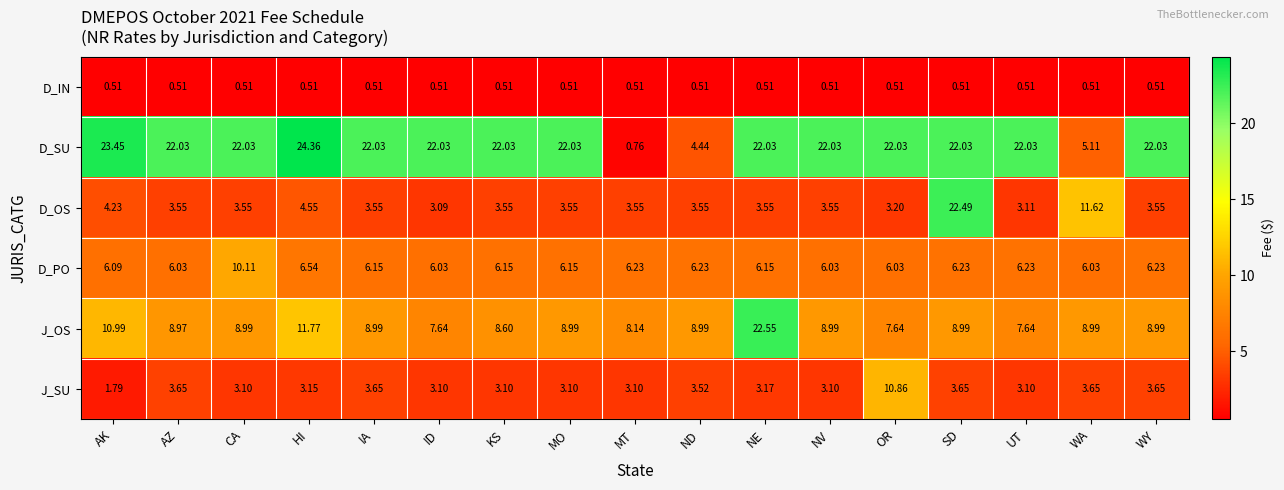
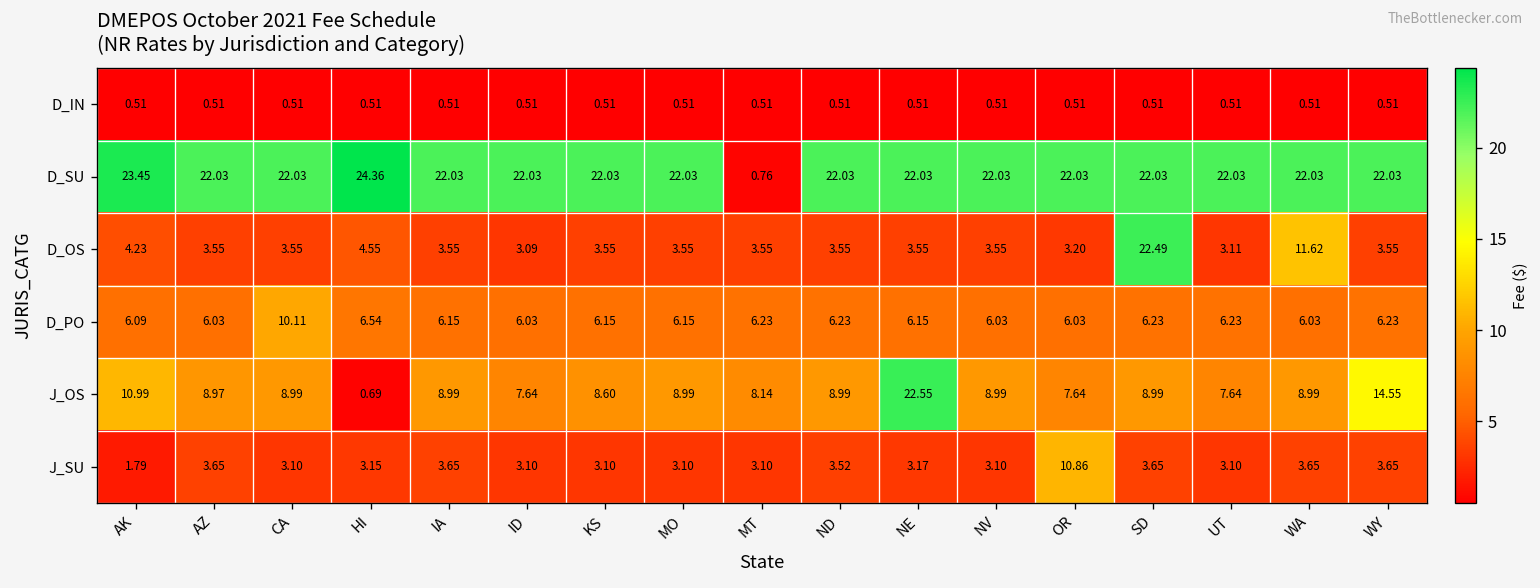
  {
    "D_IN": {
      "AK": 0.51,
      "AZ": 0.51,
      "CA": 0.51,
      "HI": 0.51,
      "IA": 0.51,
      "ID": 0.51,
      "KS": 0.51,
      "MO": 0.51,
      "MT": 0.51,
      "ND": 0.51,
      "NE": 0.51,
      "NV": 0.51,
      "OR": 0.51,
      "SD": 0.51,
      "UT": 0.51,
      "WA": 0.51,
      "WY": 0.51
    },
    "D_SU": {
      "AK": 23.45,
      "AZ": 22.03,
      "CA": 22.03,
      "HI": 24.36,
      "IA": 22.03,
      "ID": 22.03,
      "KS": 22.03,
      "MO": 22.03,
      "MT": 0.76,
-     "ND": 4.44,
+     "ND": 22.03,
      "NE": 22.03,
      "NV": 22.03,
      "OR": 22.03,
      "SD": 22.03,
      "UT": 22.03,
-     "WA": 5.11,
+     "WA": 22.03,
      "WY": 22.03
    },
    "D_OS": {
      "AK": 4.23,
      "AZ": 3.55,
      "CA": 3.55,
      "HI": 4.55,
      "IA": 3.55,
      "ID": 3.09,
      "KS": 3.55,
      "MO": 3.55,
      "MT": 3.55,
      "ND": 3.55,
      "NE": 3.55,
      "NV": 3.55,
      "OR": 3.20,
      "SD": 22.49,
      "UT": 3.11,
      "WA": 11.62,
      "WY": 3.55
    },
    "D_PO": {
      "AK": 6.09,
      "AZ": 6.03,
      "CA": 10.11,
      "HI": 6.54,
      "IA": 6.15,
      "ID": 6.03,
      "KS": 6.15,
      "MO": 6.15,
      "MT": 6.23,
      "ND": 6.23,
      "NE": 6.15,
      "NV": 6.03,
      "OR": 6.03,
      "SD": 6.23,
      "UT": 6.23,
      "WA": 6.03,
      "WY": 6.23
    },
    "J_OS": {
      "AK": 10.99,
      "AZ": 8.97,
      "CA": 8.99,
-     "HI": 11.77,
+     "HI": 0.69,
      "IA": 8.99,
      "ID": 7.64,
      "KS": 8.60,
      "MO": 8.99,
      "MT": 8.14,
      "ND": 8.99,
      "NE": 22.55,
      "NV": 8.99,
      "OR": 7.64,
      "SD": 8.99,
      "UT": 7.64,
      "WA": 8.99,
-     "WY": 8.99
+     "WY": 14.55
    },
    "J_SU": {
      "AK": 1.79,
      "AZ": 3.65,
      "CA": 3.10,
      "HI": 3.15,
      "IA": 3.65,
      "ID": 3.10,
      "KS": 3.10,
      "MO": 3.10,
      "MT": 3.10,
      "ND": 3.52,
      "NE": 3.17,
      "NV": 3.10,
      "OR": 10.86,
      "SD": 3.65,
      "UT": 3.10,
      "WA": 3.65,
      "WY": 3.65
    }
  }
